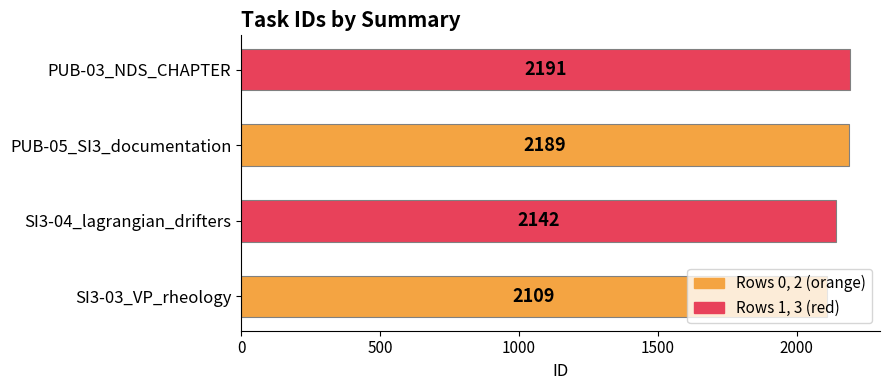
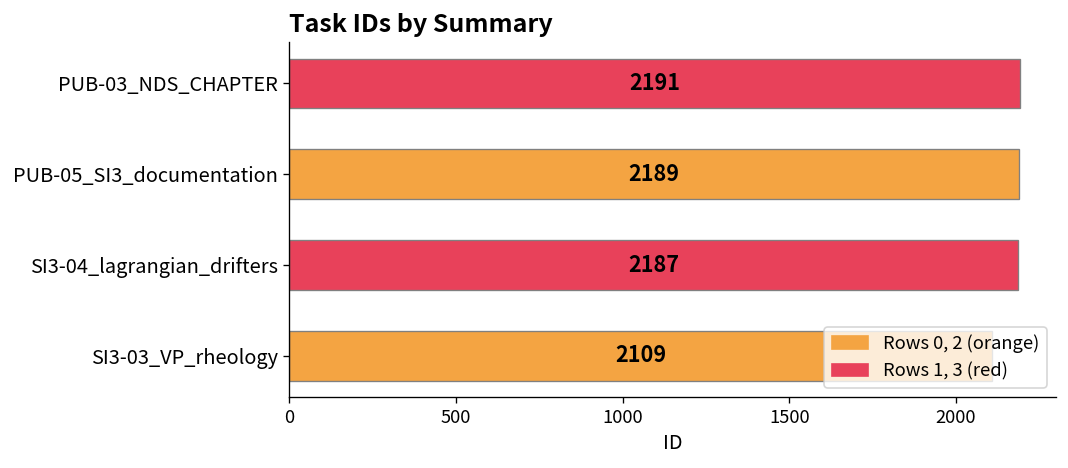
  {
    "PUB-03_NDS_CHAPTER": 2191,
    "PUB-05_SI3_documentation": 2189,
-   "SI3-04_lagrangian_drifters": 2142
+   "SI3-04_lagrangian_drifters": 2187
  }
